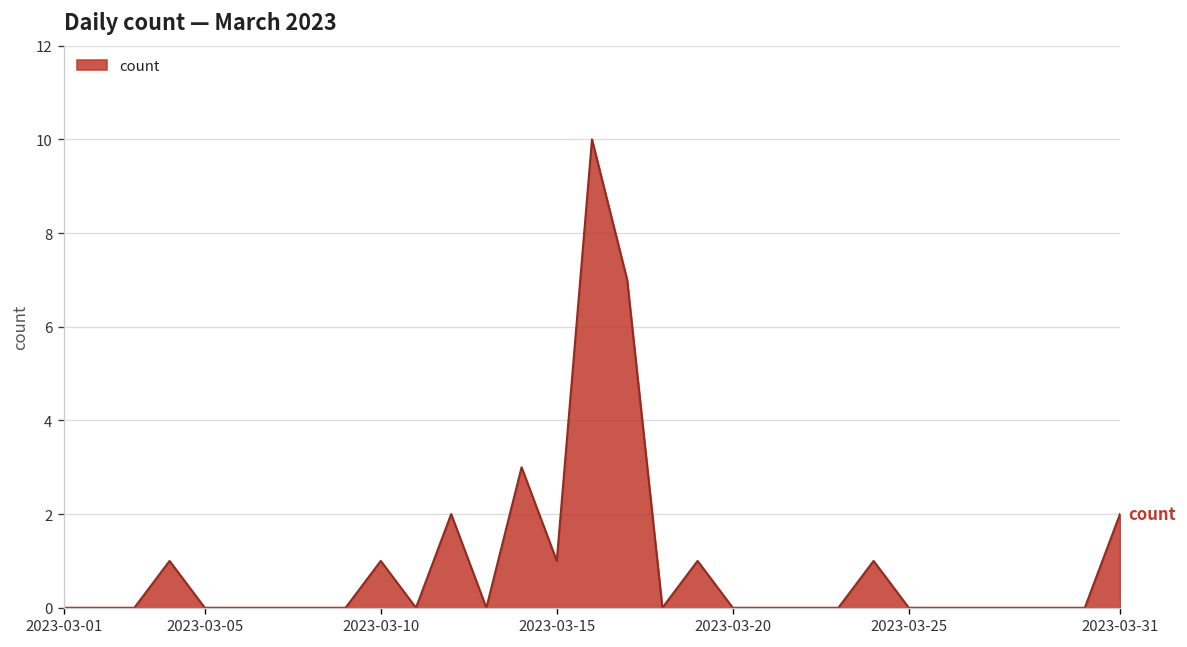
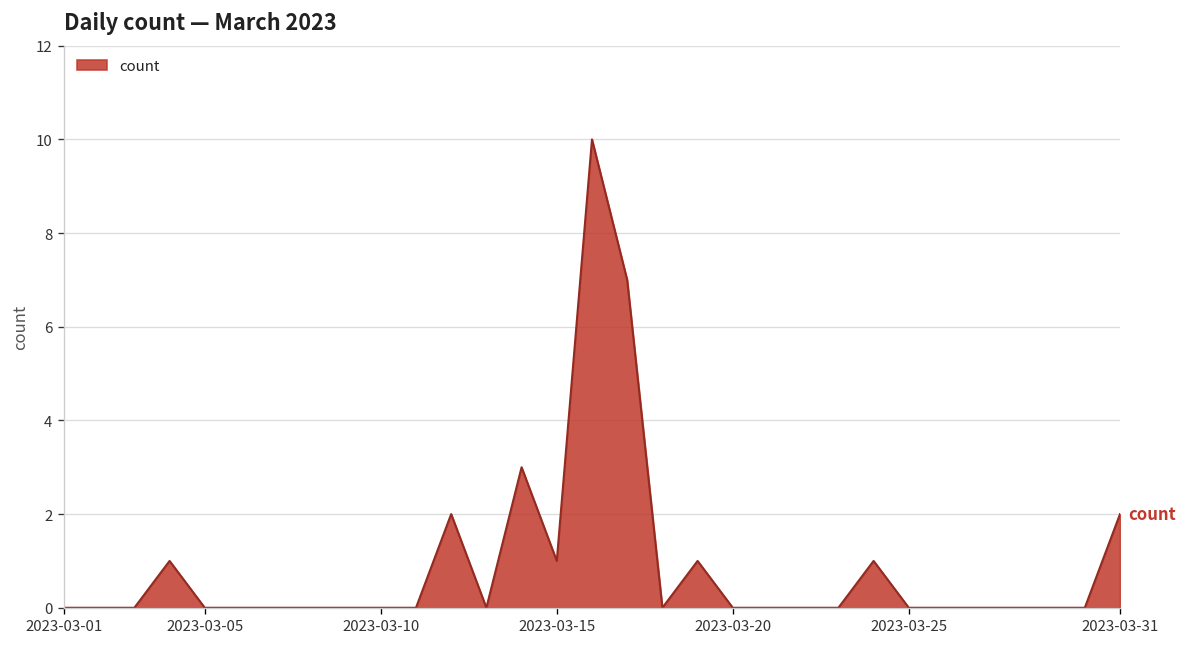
  {
    "2023-03-01": 0,
    "2023-03-05": 0,
-   "2023-03-10": 1,
+   "2023-03-10": 0,
    "2023-03-15": 1,
    "2023-03-20": 0,
    "2023-03-25": 0,
    "2023-03-31": 2
  }
